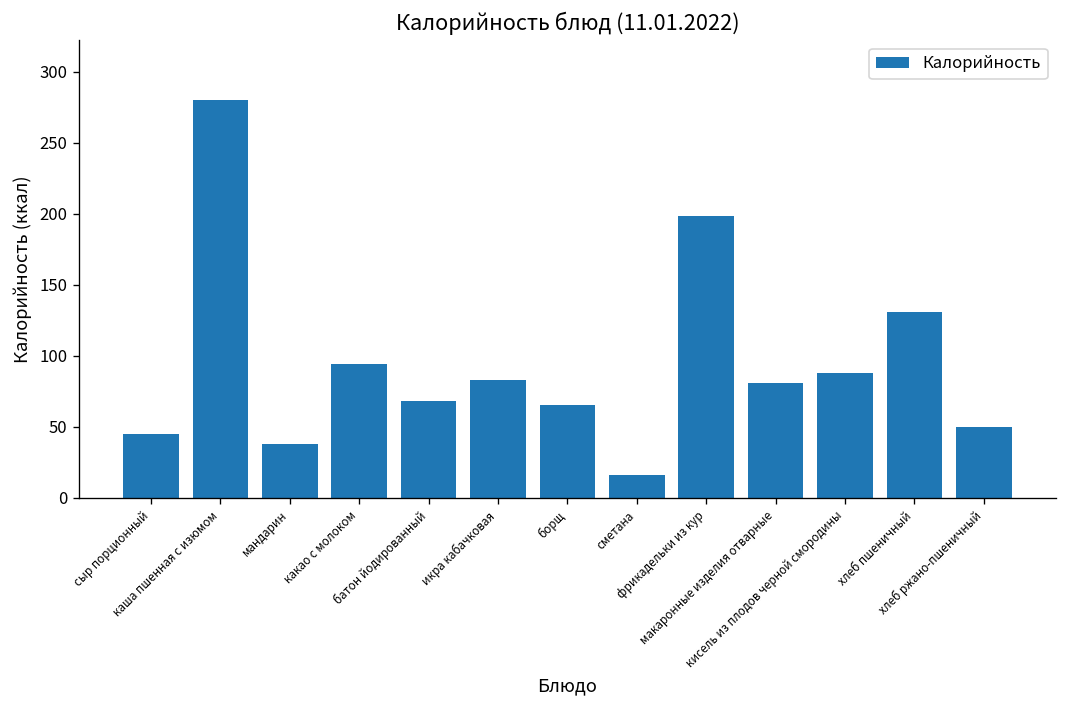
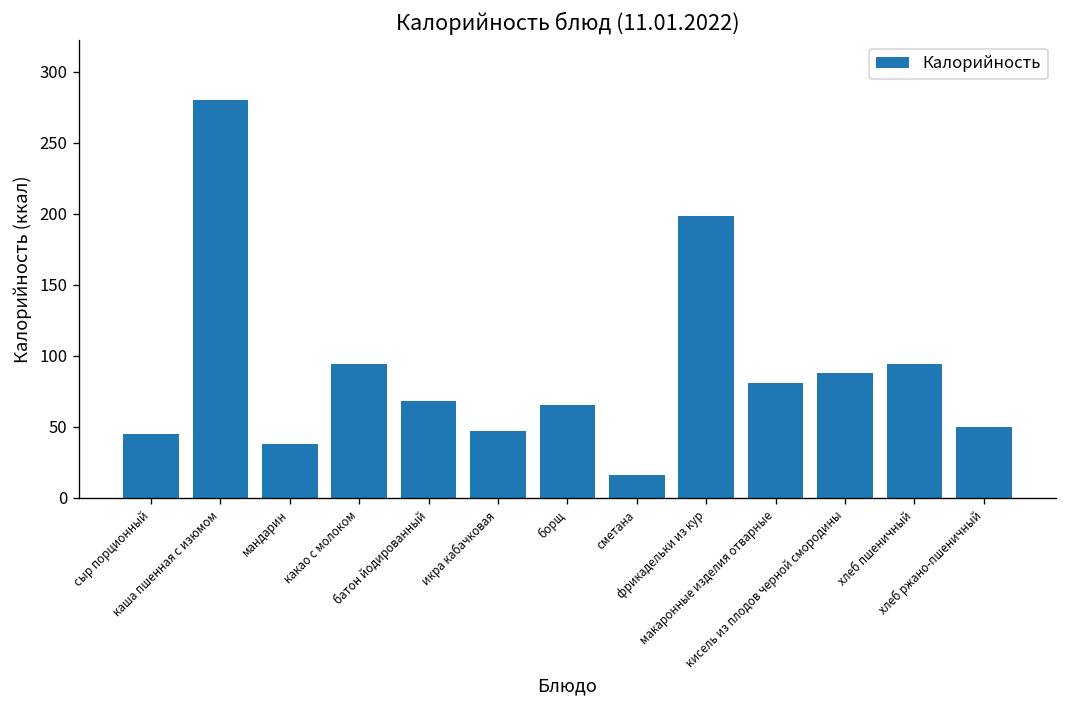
  {
    "сыр порционный": 45,
    "каша пшенная с изюмом": 280,
    "мандарин": 38,
    "какао с молоком": 94,
    "батон йодированный": 68,
-   "икра кабачковая": 83,
+   "икра кабачковая": 47,
    "борщ": 65,
    "сметана": 16,
    "фрикадельки из кур": 198,
    "макаронные изделия отварные": 81,
    "кисель из плодов черной смородины": 88,
-   "хлеб пшеничный": 131,
+   "хлеб пшеничный": 94,
    "хлеб ржано-пшеничный": 50
  }
